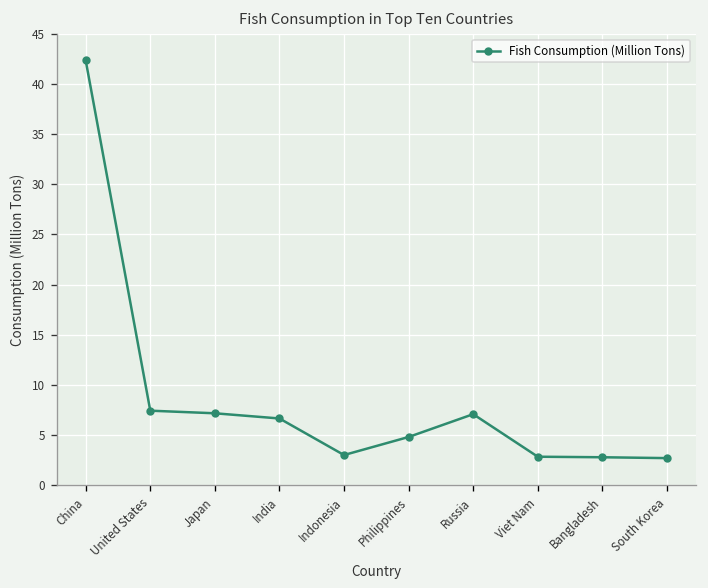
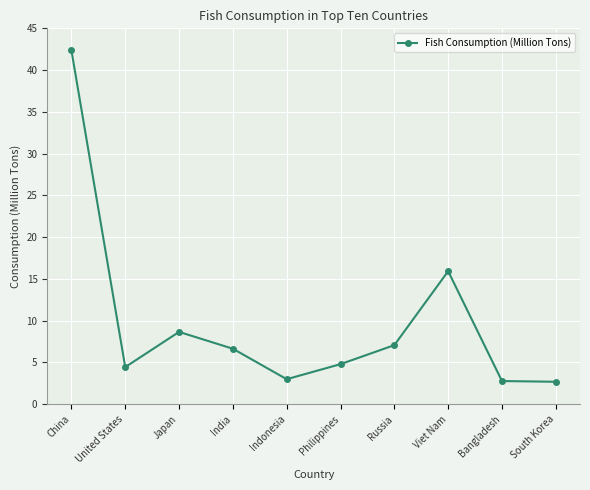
  {
    "China": 42,
-   "United States": 7,
-   "Japan": 7,
+   "United States": 4,
+   "Japan": 9,
    "India": 7,
    "Indonesia": 3,
    "Philippines": 5,
    "Russia": 7,
-   "Viet Nam": 3,
+   "Viet Nam": 16,
    "Bangladesh": 3,
    "South Korea": 3
  }
